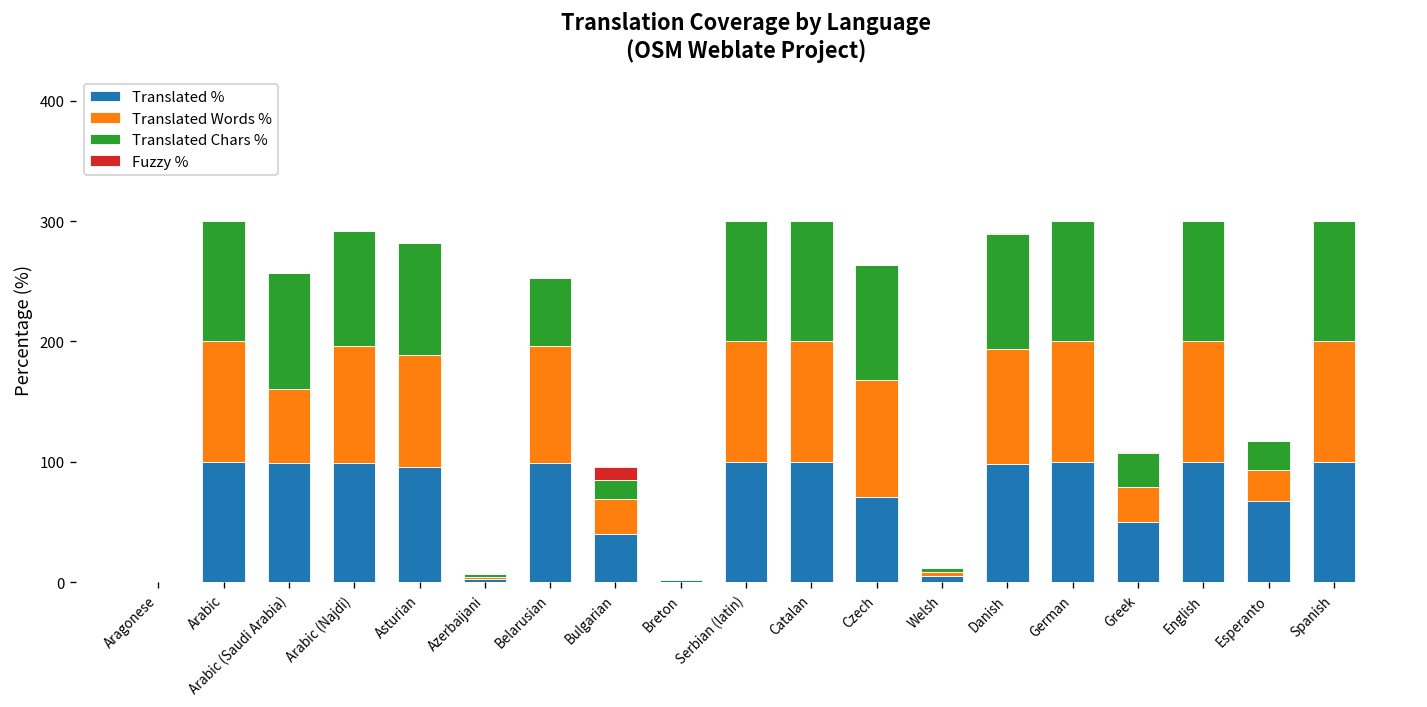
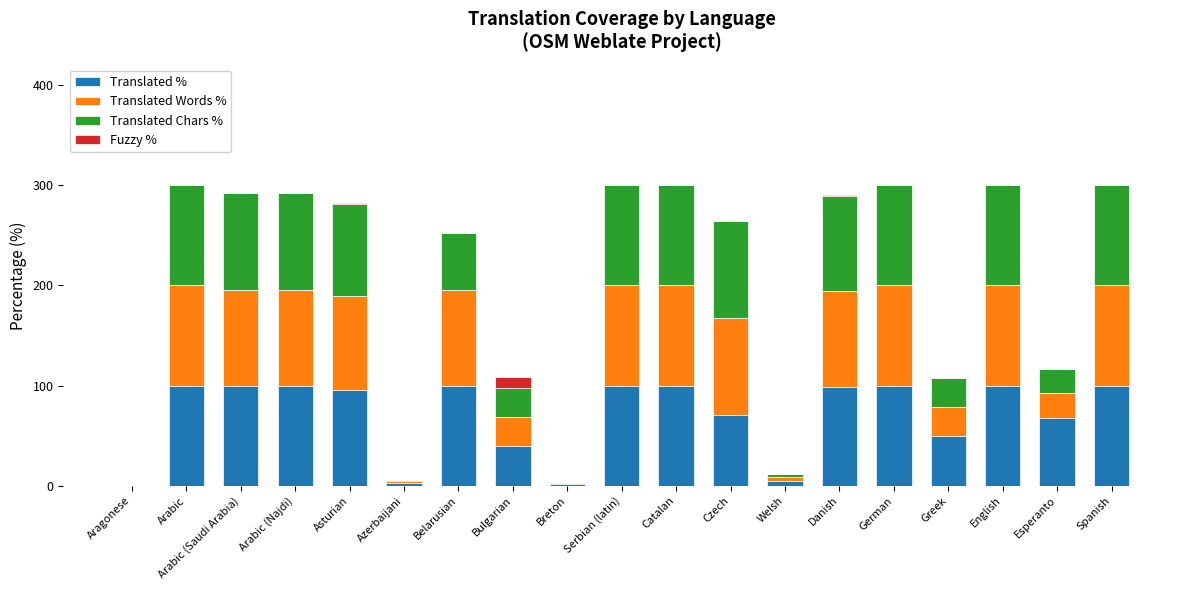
  {
    "Translated %": {
      "Aragonese": 0,
      "Arabic": 100,
      "Arabic (Saudi Arabia)": 99,
      "Arabic (Najdi)": 99,
      "Asturian": 96,
      "Azerbaijani": 3,
      "Belarusian": 99,
      "Bulgarian": 40,
      "Serbian (latin)": 100,
      "Catalan": 100,
      "Czech": 71,
      "Welsh": 5,
      "Danish": 98,
      "German": 100,
      "Greek": 50,
      "English": 100,
      "Esperanto": 67,
      "Spanish": 100
    },
    "Translated Words %": {
      "Aragonese": 0,
      "Arabic": 100,
-     "Arabic (Saudi Arabia)": 61,
+     "Arabic (Saudi Arabia)": 97,
      "Arabic (Najdi)": 97,
      "Asturian": 93,
      "Belarusian": 97,
      "Bulgarian": 29,
      "Serbian (latin)": 100,
      "Catalan": 100,
      "Czech": 97,
      "Welsh": 3,
      "Danish": 96,
      "German": 100,
      "Greek": 29,
      "English": 100,
      "Esperanto": 25,
      "Spanish": 100
    },
    "Translated Chars %": {
      "Aragonese": 0,
      "Arabic": 100,
      "Arabic (Saudi Arabia)": 96,
      "Arabic (Najdi)": 96,
      "Asturian": 93,
      "Belarusian": 57,
-     "Bulgarian": 16,
+     "Bulgarian": 29,
      "Serbian (latin)": 100,
      "Catalan": 100,
      "Czech": 96,
      "Welsh": 3,
      "Danish": 96,
      "German": 100,
      "Greek": 29,
      "English": 100,
      "Esperanto": 24,
      "Spanish": 100
    },
    "Fuzzy %": {
      "Aragonese": 0,
      "Arabic": 0,
      "Arabic (Saudi Arabia)": 0,
      "Arabic (Najdi)": 0,
      "Azerbaijani": 0,
      "Belarusian": 0,
      "Bulgarian": 11,
      "Breton": 0,
      "Serbian (latin)": 0,
      "Catalan": 0,
      "Czech": 0,
      "Welsh": 0,
      "German": 0,
      "English": 0,
      "Esperanto": 0,
      "Spanish": 0
    }
  }
